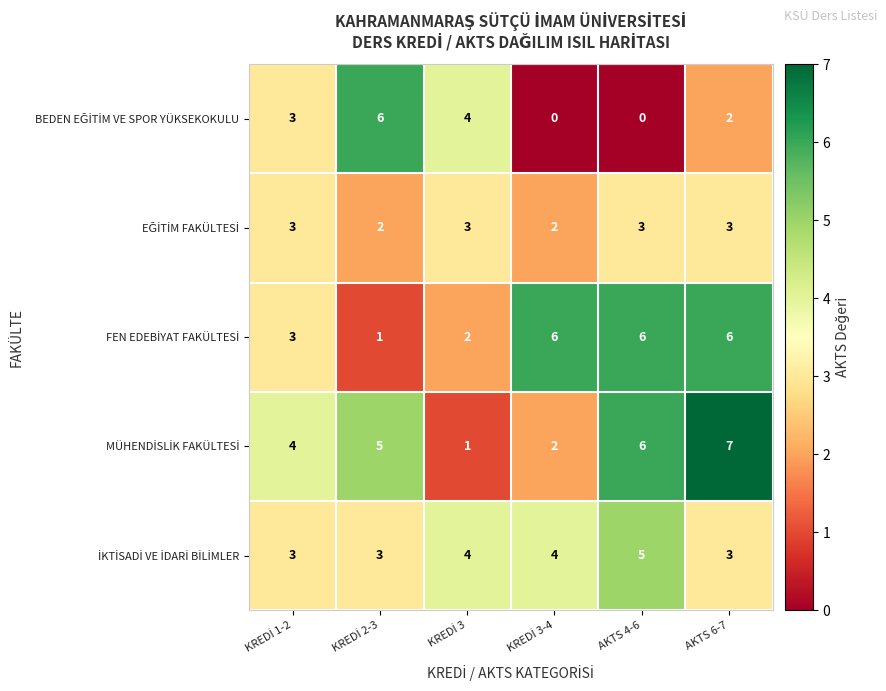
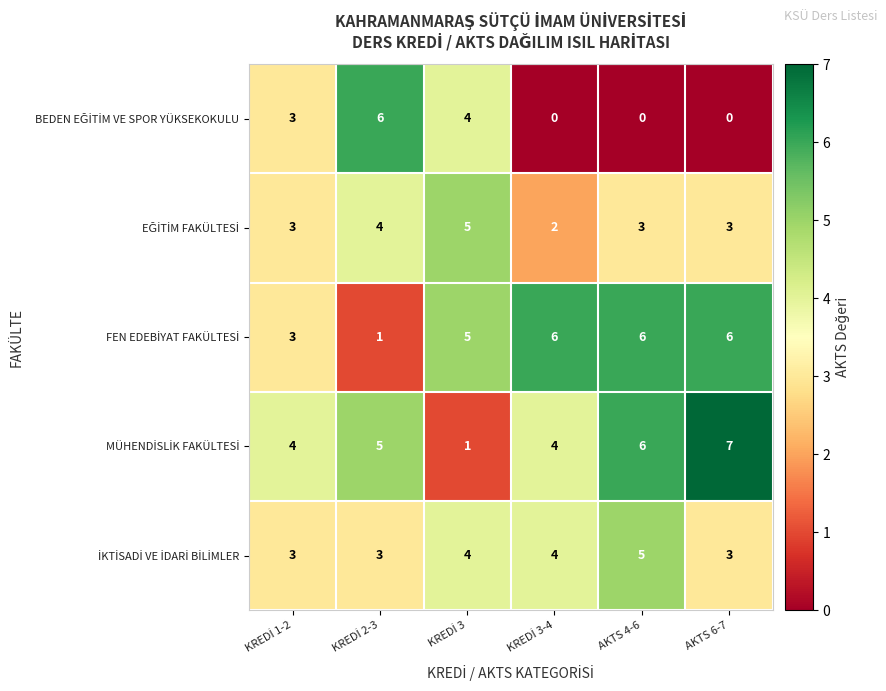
  {
    "BEDEN EĞİTİM VE SPOR YÜKSEKOKULU": {
      "KREDİ 1-2": 3,
      "KREDİ 2-3": 6,
      "KREDİ 3": 4,
      "KREDİ 3-4": 0,
      "AKTS 4-6": 0,
-     "AKTS 6-7": 2
+     "AKTS 6-7": 0
    },
    "EĞİTİM FAKÜLTESİ": {
      "KREDİ 1-2": 3,
-     "KREDİ 2-3": 2,
-     "KREDİ 3": 3,
+     "KREDİ 2-3": 4,
+     "KREDİ 3": 5,
      "KREDİ 3-4": 2,
      "AKTS 4-6": 3,
      "AKTS 6-7": 3
    },
    "FEN EDEBİYAT FAKÜLTESİ": {
      "KREDİ 1-2": 3,
      "KREDİ 2-3": 1,
-     "KREDİ 3": 2,
+     "KREDİ 3": 5,
      "KREDİ 3-4": 6,
      "AKTS 4-6": 6,
      "AKTS 6-7": 6
    },
    "MÜHENDİSLİK FAKÜLTESİ": {
      "KREDİ 1-2": 4,
      "KREDİ 2-3": 5,
      "KREDİ 3": 1,
-     "KREDİ 3-4": 2,
+     "KREDİ 3-4": 4,
      "AKTS 4-6": 6,
      "AKTS 6-7": 7
    },
    "İKTİSADİ VE İDARİ BİLİMLER": {
      "KREDİ 1-2": 3,
      "KREDİ 2-3": 3,
      "KREDİ 3": 4,
      "KREDİ 3-4": 4,
      "AKTS 4-6": 5,
      "AKTS 6-7": 3
    }
  }
